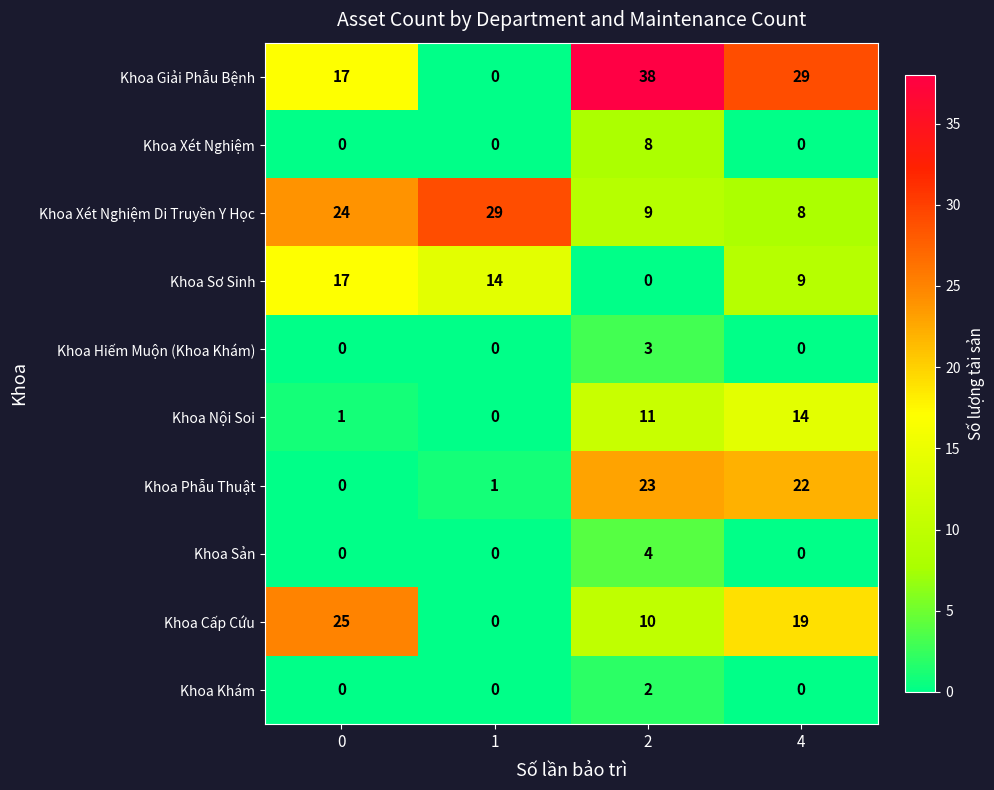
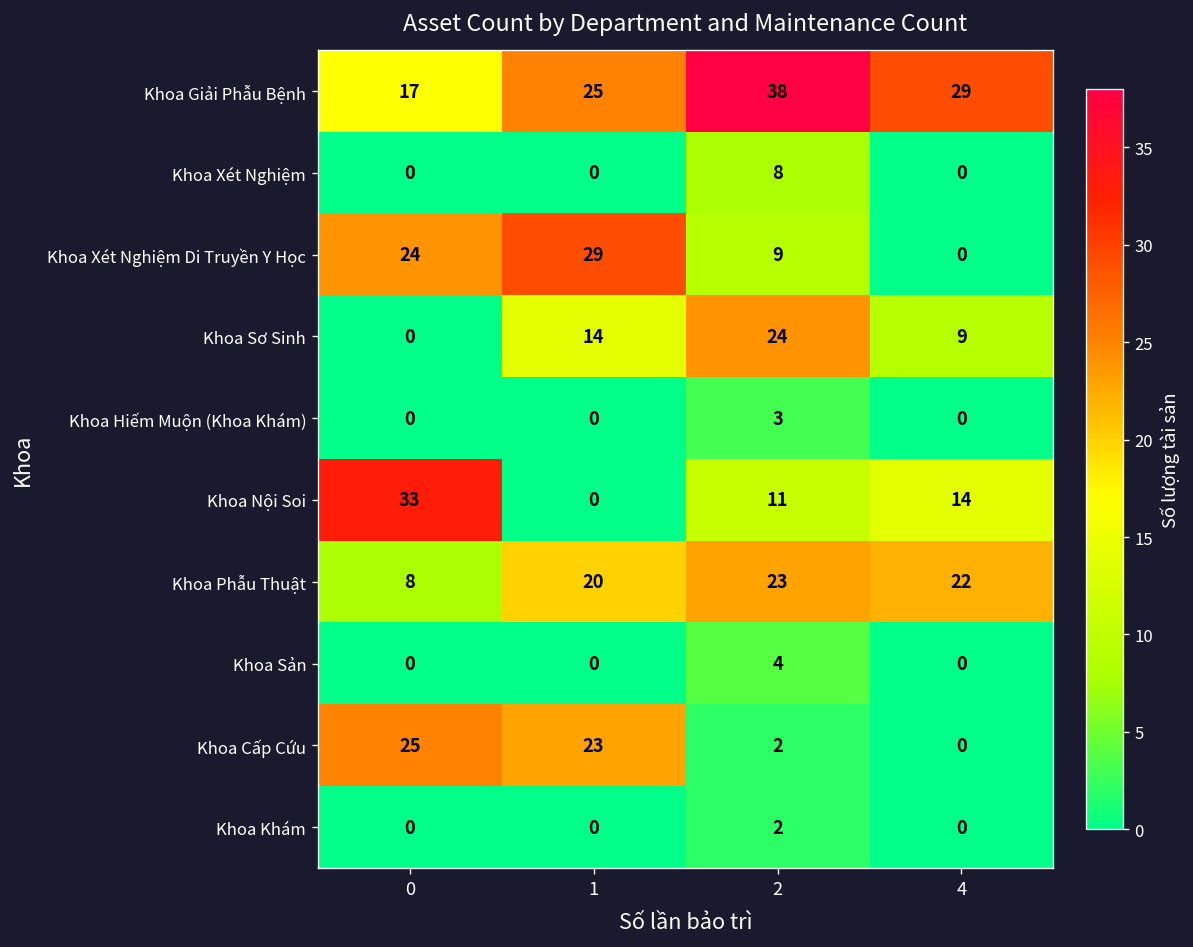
  {
    "Khoa Giải Phẫu Bệnh": {
      "0": 17,
-     "1": 0,
+     "1": 25,
      "2": 38,
      "4": 29
    },
    "Khoa Xét Nghiệm": {
      "0": 0,
      "1": 0,
      "2": 8,
      "4": 0
    },
    "Khoa Xét Nghiệm Di Truyền Y Học": {
      "0": 24,
      "1": 29,
      "2": 9,
-     "4": 8
+     "4": 0
    },
    "Khoa Sơ Sinh": {
-     "0": 17,
+     "0": 0,
      "1": 14,
-     "2": 0,
+     "2": 24,
      "4": 9
    },
    "Khoa Hiếm Muộn (Khoa Khám)": {
      "0": 0,
      "1": 0,
      "2": 3,
      "4": 0
    },
    "Khoa Nội Soi": {
-     "0": 1,
+     "0": 33,
      "1": 0,
      "2": 11,
      "4": 14
    },
    "Khoa Phẫu Thuật": {
-     "0": 0,
-     "1": 1,
+     "0": 8,
+     "1": 20,
      "2": 23,
      "4": 22
    },
    "Khoa Sản": {
      "0": 0,
      "1": 0,
      "2": 4,
      "4": 0
    },
    "Khoa Cấp Cứu": {
      "0": 25,
-     "1": 0,
-     "2": 10,
-     "4": 19
+     "1": 23,
+     "2": 2,
+     "4": 0
    },
    "Khoa Khám": {
      "0": 0,
      "1": 0,
      "2": 2,
      "4": 0
    }
  }
